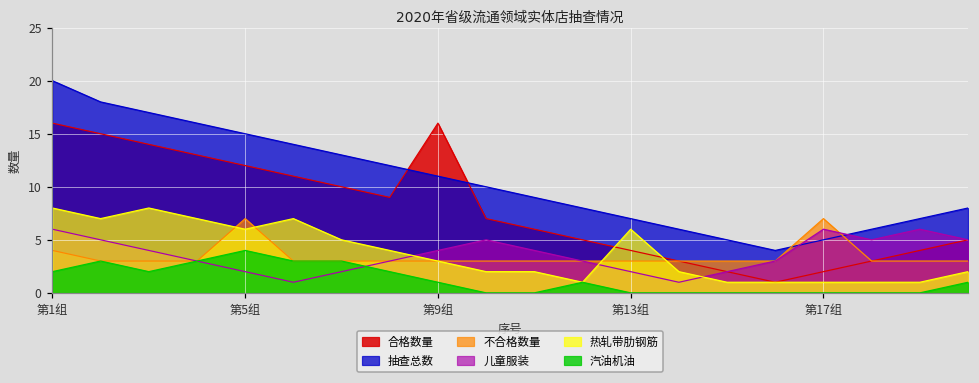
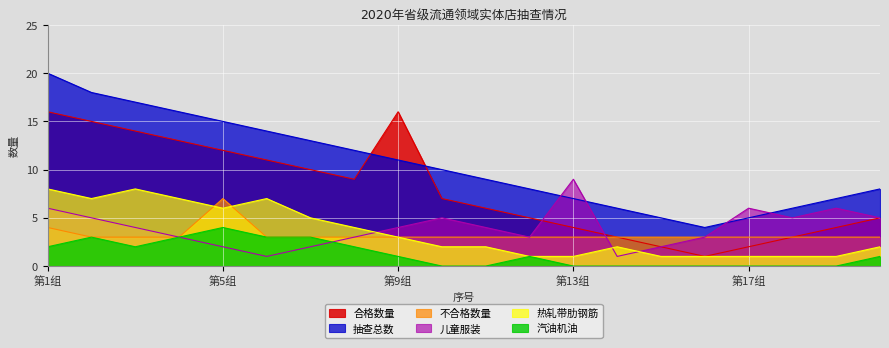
  {
    "合格数量": {
      "第1组": 16,
      "第5组": 12,
      "第9组": 16,
      "第13组": 4,
      "第17组": 2
    },
    "抽查总数": {
      "第1组": 20,
      "第5组": 15,
      "第9组": 11,
      "第13组": 7,
      "第17组": 5
    },
    "不合格数量": {
      "第1组": 4,
      "第5组": 7,
      "第13组": 3,
-     "第17组": 7
+     "第17组": 3
    },
    "儿童服装": {
      "第1组": 6,
      "第5组": 2,
      "第9组": 4,
-     "第13组": 2,
+     "第13组": 9,
      "第17组": 6
    },
    "热轧带肋钢筋": {
      "第1组": 8,
      "第5组": 6,
-     "第13组": 6,
+     "第13组": 1,
      "第17组": 1
    },
    "汽油机油": {
      "第1组": 2,
      "第5组": 4,
      "第9组": 1,
      "第13组": 0,
      "第17组": 0
    }
  }
